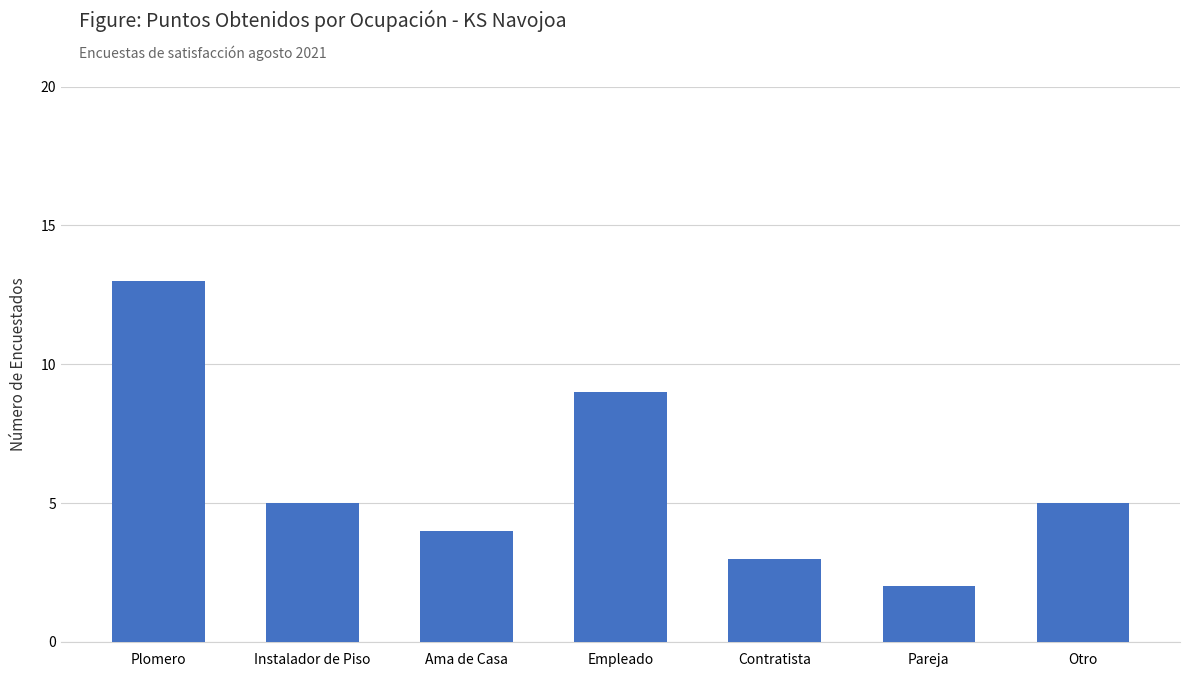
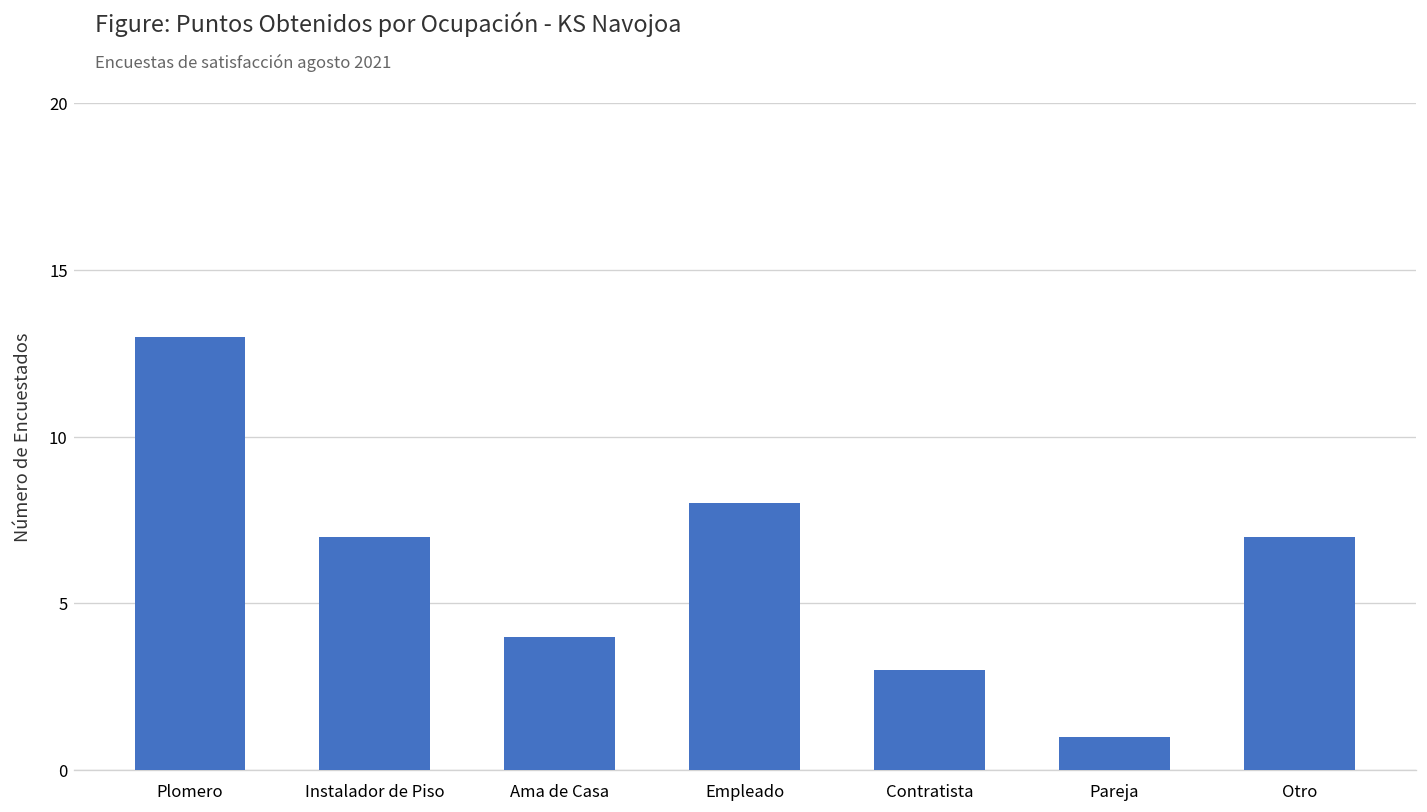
  {
    "Plomero": 13,
-   "Instalador de Piso": 5,
+   "Instalador de Piso": 7,
    "Ama de Casa": 4,
-   "Empleado": 9,
+   "Empleado": 8,
    "Contratista": 3,
-   "Pareja": 2,
-   "Otro": 5
+   "Pareja": 1,
+   "Otro": 7
  }
